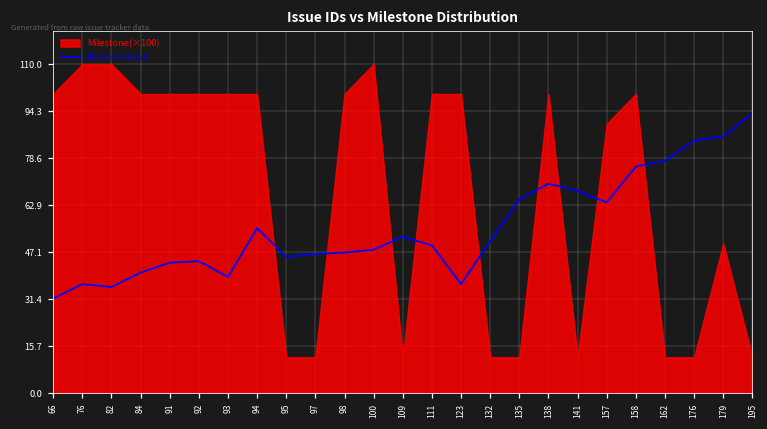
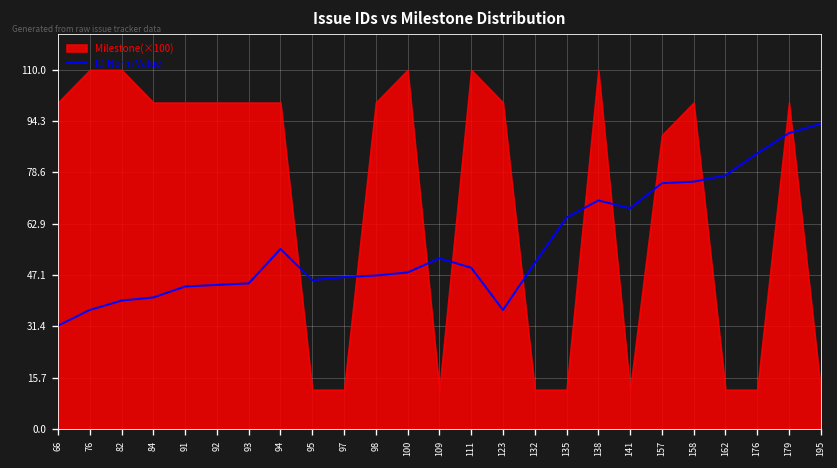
  {
    "ID Norm Value": {
      "66": 32,
      "76": 36,
-     "82": 35,
+     "82": 39,
      "84": 40,
      "91": 44,
      "92": 44,
-     "93": 39,
+     "93": 45,
      "94": 55,
      "95": 46,
      "97": 47,
      "98": 47,
      "100": 48,
      "109": 52,
      "111": 49,
      "123": 36,
      "132": 51,
      "135": 65,
      "138": 70,
      "141": 68,
-     "157": 64,
+     "157": 75,
      "158": 76,
      "162": 78,
      "176": 84,
-     "179": 86,
+     "179": 91,
      "195": 94
    },
    "Milestone(×100)": {
      "66": 100,
      "76": 110,
      "82": 110,
      "84": 100,
      "91": 100,
      "92": 100,
      "93": 100,
      "94": 100,
      "95": 12,
      "97": 12,
      "98": 100,
      "100": 110,
      "109": 12,
-     "111": 100,
+     "111": 110,
      "123": 100,
      "132": 12,
      "135": 12,
-     "138": 100,
+     "138": 110,
      "141": 12,
      "157": 90,
      "158": 100,
      "162": 12,
      "176": 12,
-     "179": 50,
+     "179": 100,
      "195": 12
    }
  }
